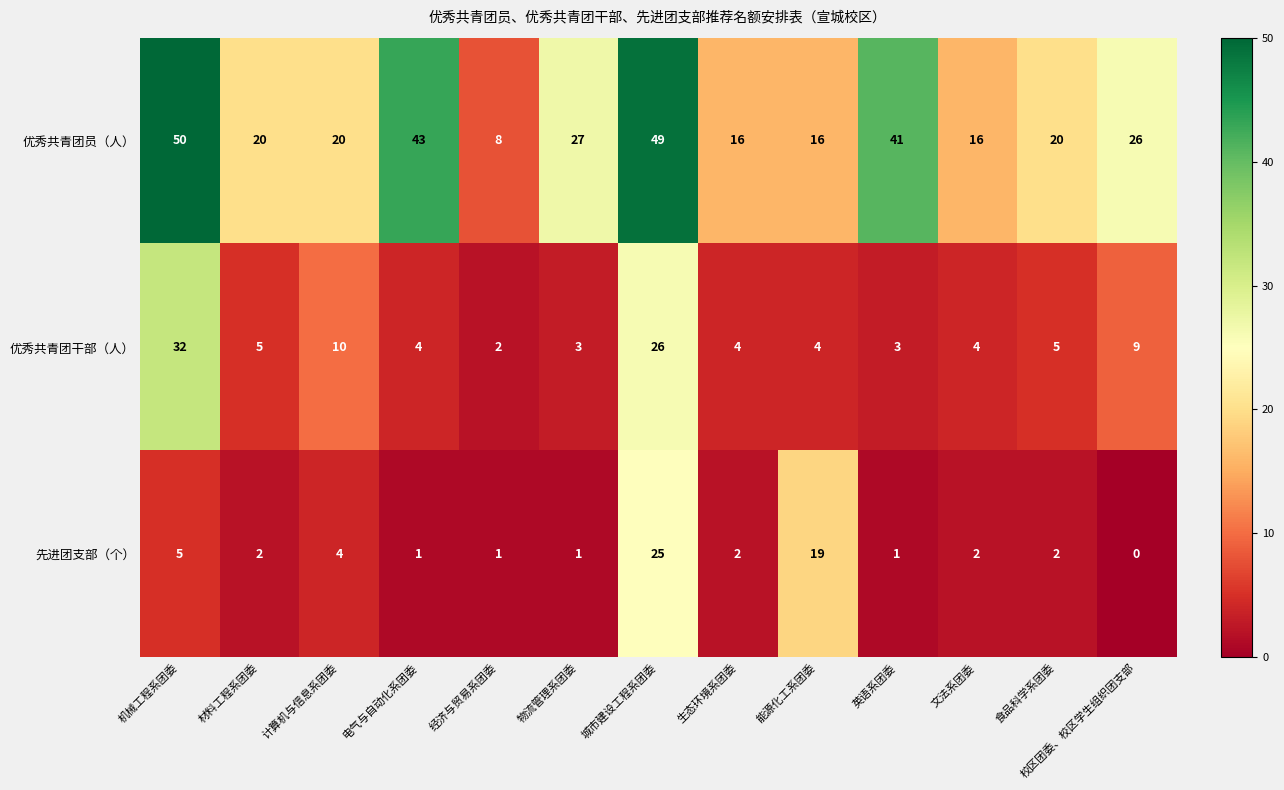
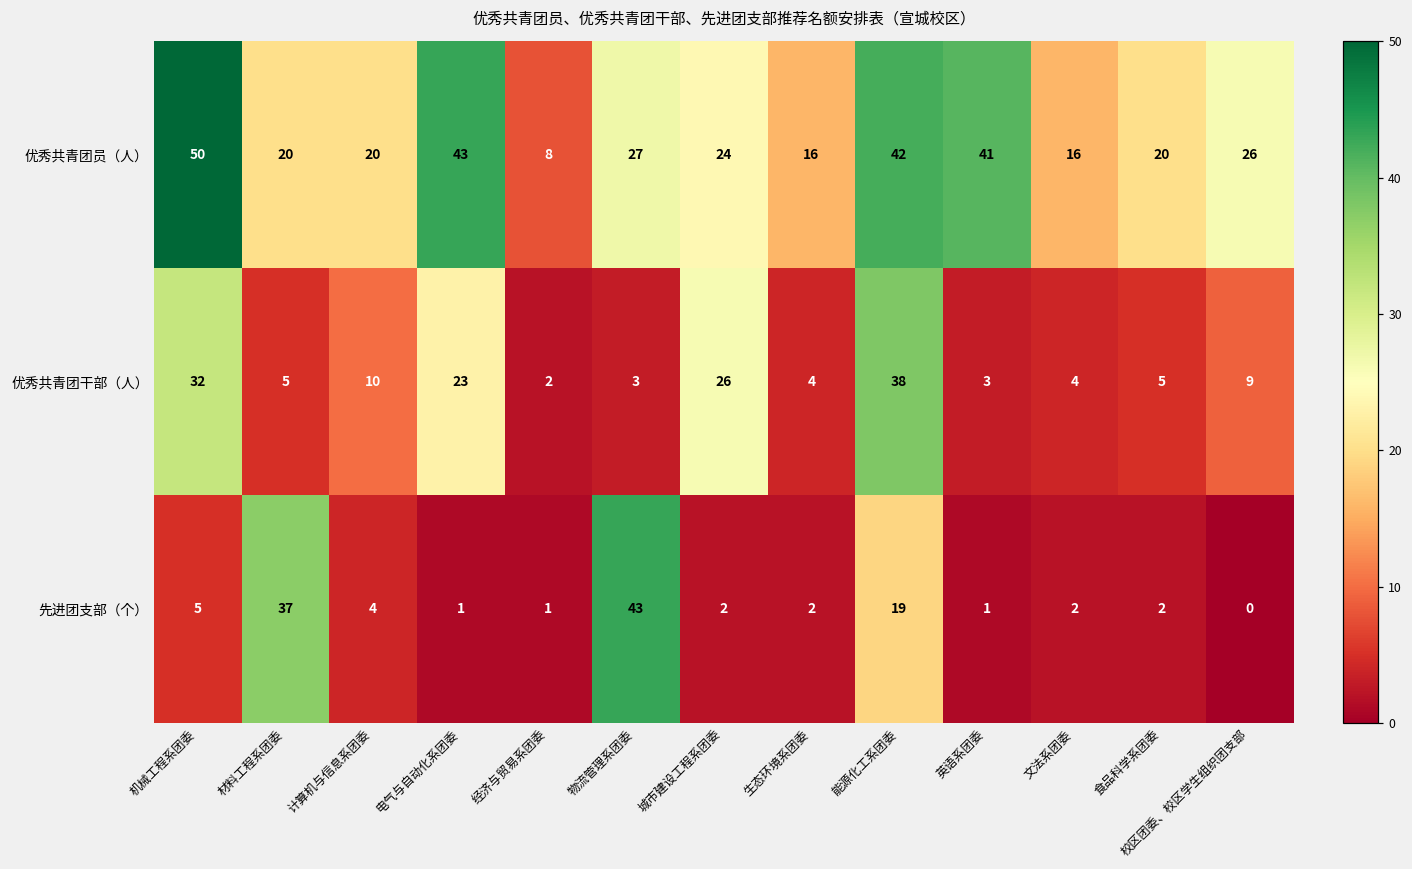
  {
    "优秀共青团员（人）": {
      "机械工程系团委": 50,
      "材料工程系团委": 20,
      "计算机与信息系团委": 20,
      "电气与自动化系团委": 43,
      "经济与贸易系团委": 8,
      "物流管理系团委": 27,
-     "城市建设工程系团委": 49,
+     "城市建设工程系团委": 24,
      "生态环境系团委": 16,
-     "能源化工系团委": 16,
+     "能源化工系团委": 42,
      "英语系团委": 41,
      "文法系团委": 16,
      "食品科学系团委": 20,
      "校区团委、校区学生组织团支部": 26
    },
    "优秀共青团干部（人）": {
      "机械工程系团委": 32,
      "材料工程系团委": 5,
      "计算机与信息系团委": 10,
-     "电气与自动化系团委": 4,
+     "电气与自动化系团委": 23,
      "经济与贸易系团委": 2,
      "物流管理系团委": 3,
      "城市建设工程系团委": 26,
      "生态环境系团委": 4,
-     "能源化工系团委": 4,
+     "能源化工系团委": 38,
      "英语系团委": 3,
      "文法系团委": 4,
      "食品科学系团委": 5,
      "校区团委、校区学生组织团支部": 9
    },
    "先进团支部（个）": {
      "机械工程系团委": 5,
-     "材料工程系团委": 2,
+     "材料工程系团委": 37,
      "计算机与信息系团委": 4,
      "电气与自动化系团委": 1,
      "经济与贸易系团委": 1,
-     "物流管理系团委": 1,
-     "城市建设工程系团委": 25,
+     "物流管理系团委": 43,
+     "城市建设工程系团委": 2,
      "生态环境系团委": 2,
      "能源化工系团委": 19,
      "英语系团委": 1,
      "文法系团委": 2,
      "食品科学系团委": 2,
      "校区团委、校区学生组织团支部": 0
    }
  }
